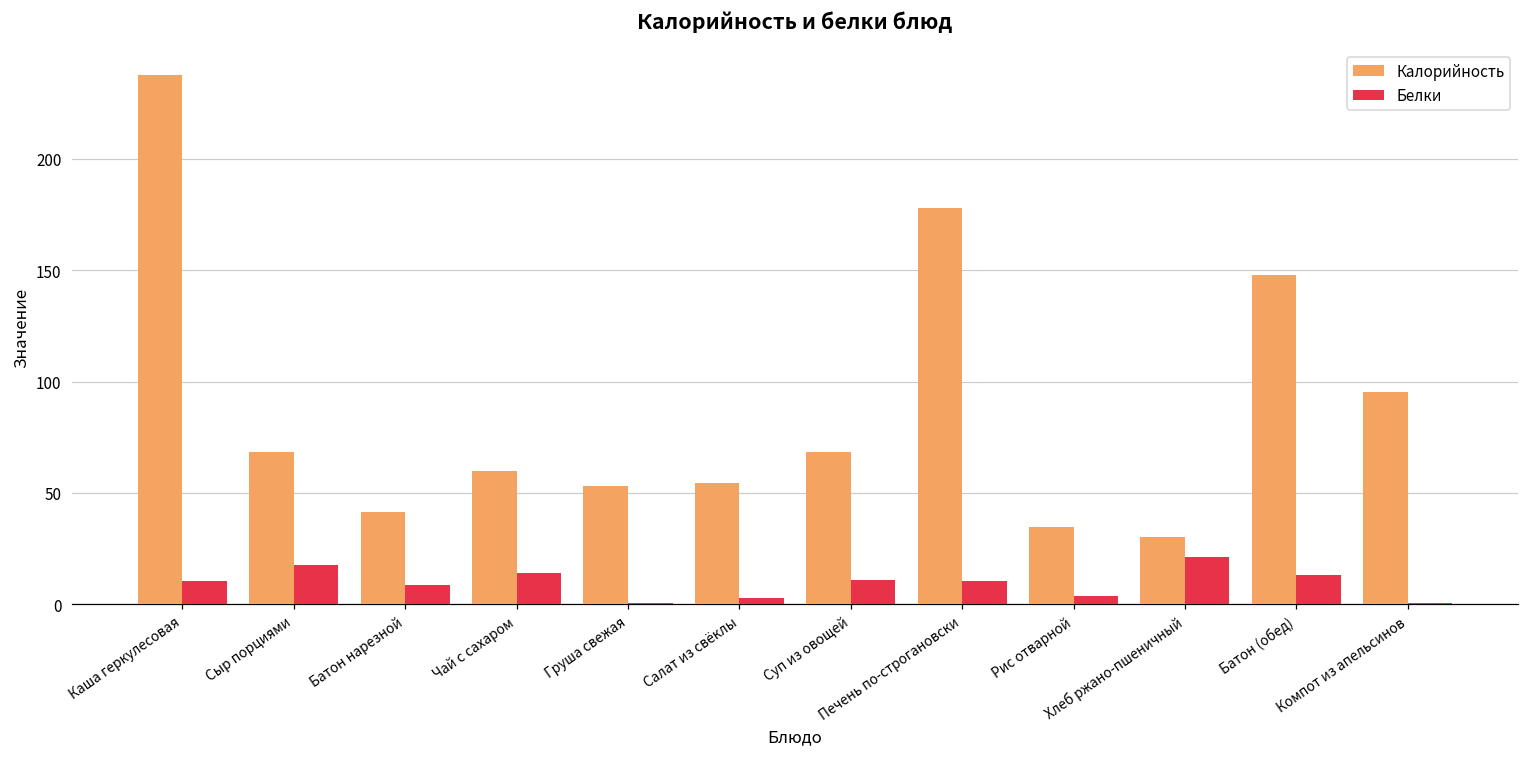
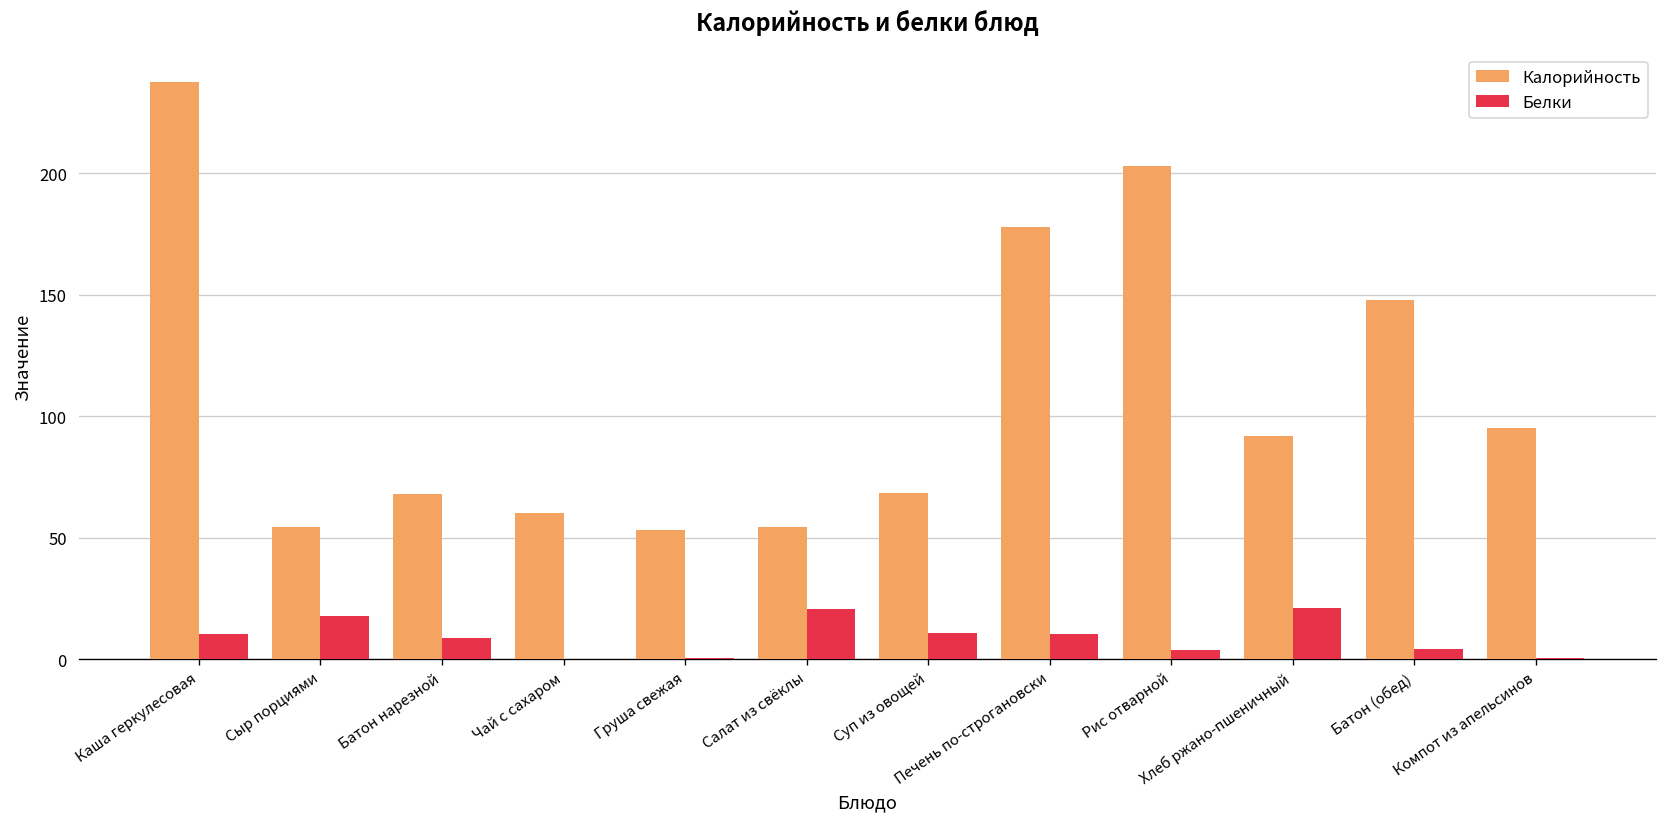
  {
    "Калорийность": {
      "Каша геркулесовая": 238,
-     "Сыр порциями": 68,
-     "Батон нарезной": 42,
+     "Сыр порциями": 55,
+     "Батон нарезной": 68,
      "Чай с сахаром": 60,
      "Груша свежая": 53,
      "Салат из свёклы": 54,
      "Суп из овощей": 68,
      "Печень по-строгановски": 178,
-     "Рис отварной": 35,
-     "Хлеб ржано-пшеничный": 30,
+     "Рис отварной": 203,
+     "Хлеб ржано-пшеничный": 92,
      "Батон (обед)": 148,
      "Компот из апельсинов": 95
    },
    "Белки": {
      "Каша геркулесовая": 10,
      "Сыр порциями": 18,
      "Батон нарезной": 9,
-     "Чай с сахаром": 14,
-     "Салат из свёклы": 3,
+     "Чай с сахаром": 0,
+     "Салат из свёклы": 21,
      "Суп из овощей": 11,
      "Печень по-строгановски": 10,
      "Рис отварной": 4,
      "Хлеб ржано-пшеничный": 21,
-     "Батон (обед)": 13
+     "Батон (обед)": 4
    }
  }
